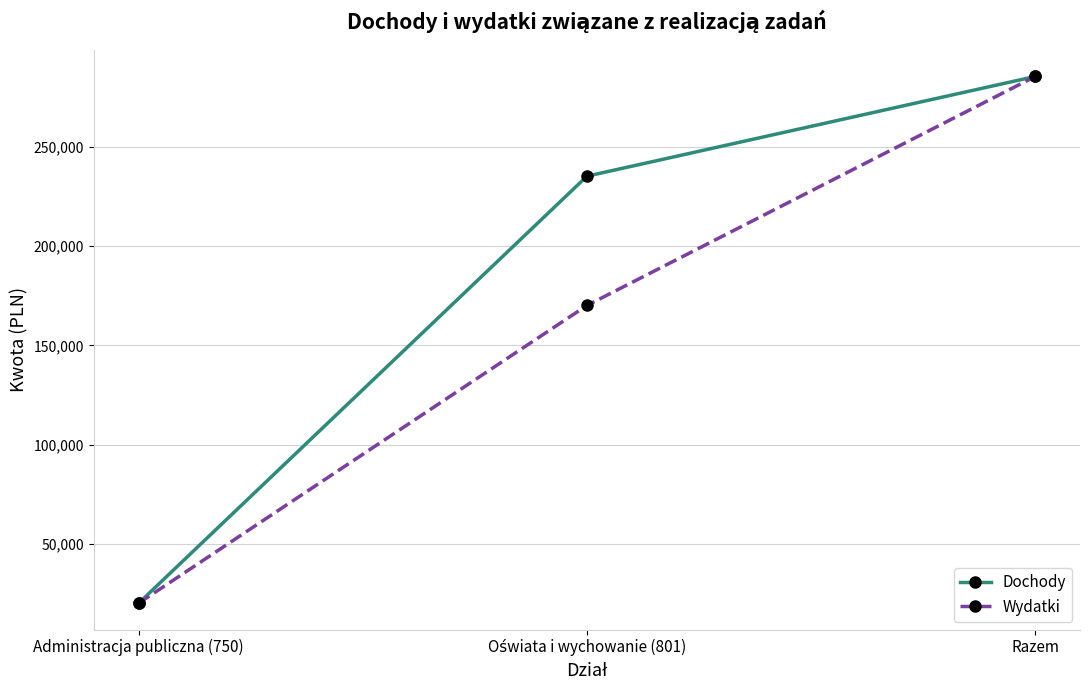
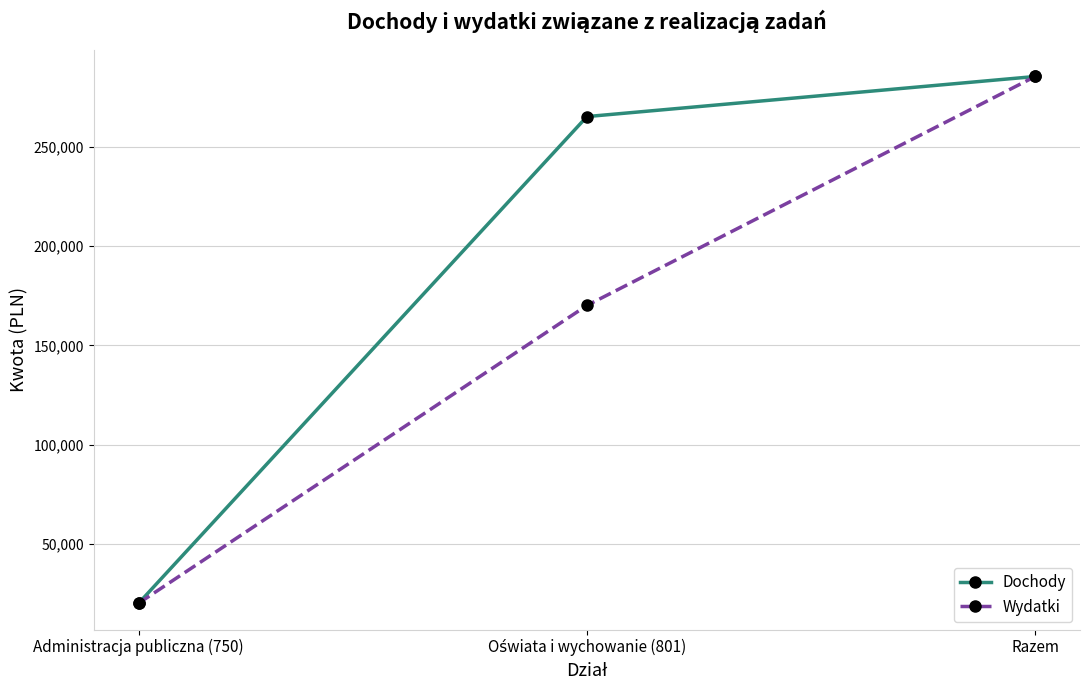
  {
    "Dochody": {
-     "Oświata i wychowanie (801)": "235,000"
+     "Oświata i wychowanie (801)": "265,000"
    },
    "Wydatki": {
      "Oświata i wychowanie (801)": "170,000"
    }
  }
